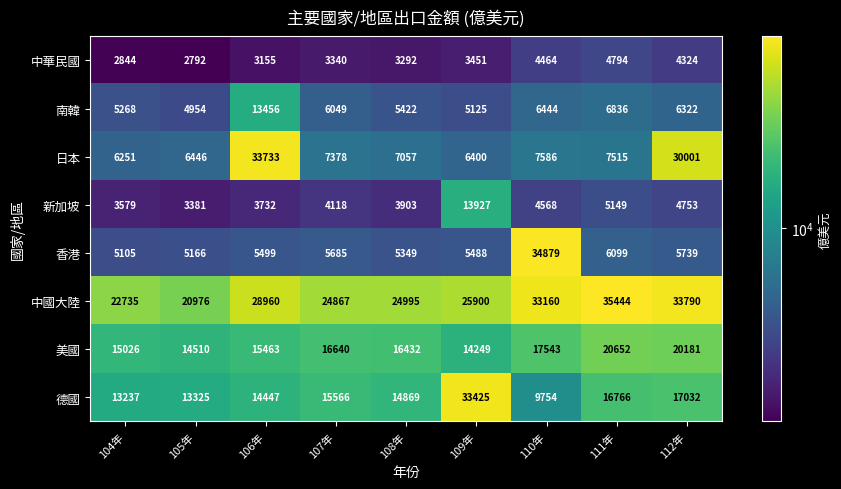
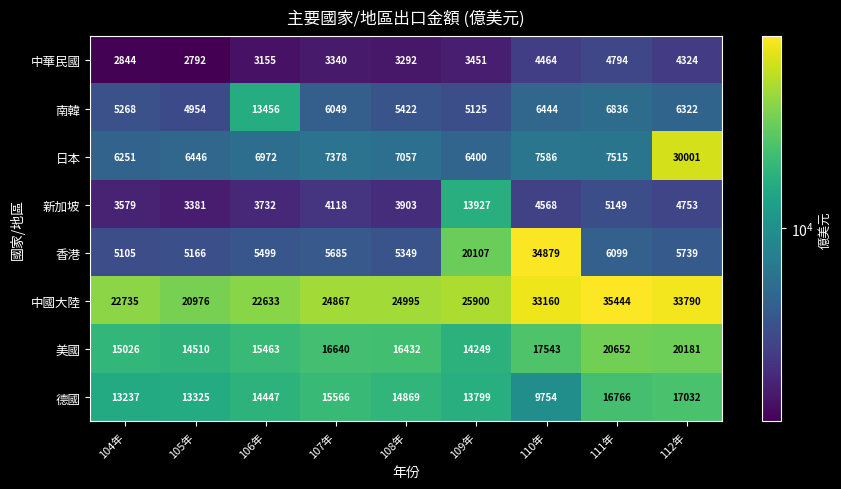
  {
    "中華民國": {
      "104年": 2844,
      "105年": 2792,
      "106年": 3155,
      "107年": 3340,
      "108年": 3292,
      "109年": 3451,
      "110年": 4464,
      "111年": 4794,
      "112年": 4324
    },
    "南韓": {
      "104年": 5268,
      "105年": 4954,
      "106年": 13456,
      "107年": 6049,
      "108年": 5422,
      "109年": 5125,
      "110年": 6444,
      "111年": 6836,
      "112年": 6322
    },
    "日本": {
      "104年": 6251,
      "105年": 6446,
-     "106年": 33733,
+     "106年": 6972,
      "107年": 7378,
      "108年": 7057,
      "109年": 6400,
      "110年": 7586,
      "111年": 7515,
      "112年": 30001
    },
    "新加坡": {
      "104年": 3579,
      "105年": 3381,
      "106年": 3732,
      "107年": 4118,
      "108年": 3903,
      "109年": 13927,
      "110年": 4568,
      "111年": 5149,
      "112年": 4753
    },
    "香港": {
      "104年": 5105,
      "105年": 5166,
      "106年": 5499,
      "107年": 5685,
      "108年": 5349,
-     "109年": 5488,
+     "109年": 20107,
      "110年": 34879,
      "111年": 6099,
      "112年": 5739
    },
    "中國大陸": {
      "104年": 22735,
      "105年": 20976,
-     "106年": 28960,
+     "106年": 22633,
      "107年": 24867,
      "108年": 24995,
      "109年": 25900,
      "110年": 33160,
      "111年": 35444,
      "112年": 33790
    },
    "美國": {
      "104年": 15026,
      "105年": 14510,
      "106年": 15463,
      "107年": 16640,
      "108年": 16432,
      "109年": 14249,
      "110年": 17543,
      "111年": 20652,
      "112年": 20181
    },
    "德國": {
      "104年": 13237,
      "105年": 13325,
      "106年": 14447,
      "107年": 15566,
      "108年": 14869,
-     "109年": 33425,
+     "109年": 13799,
      "110年": 9754,
      "111年": 16766,
      "112年": 17032
    }
  }
